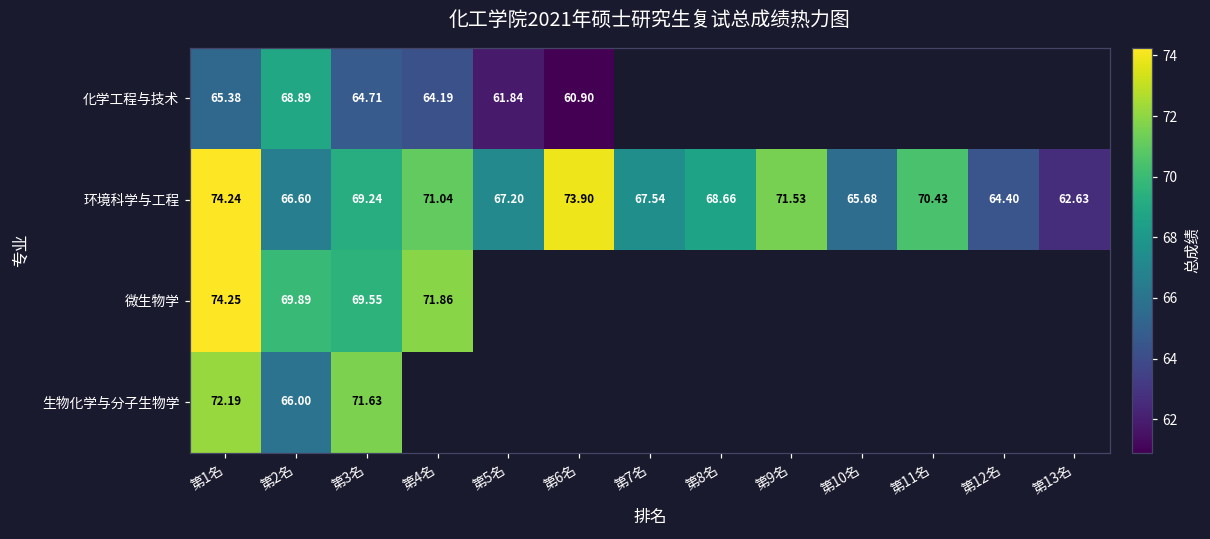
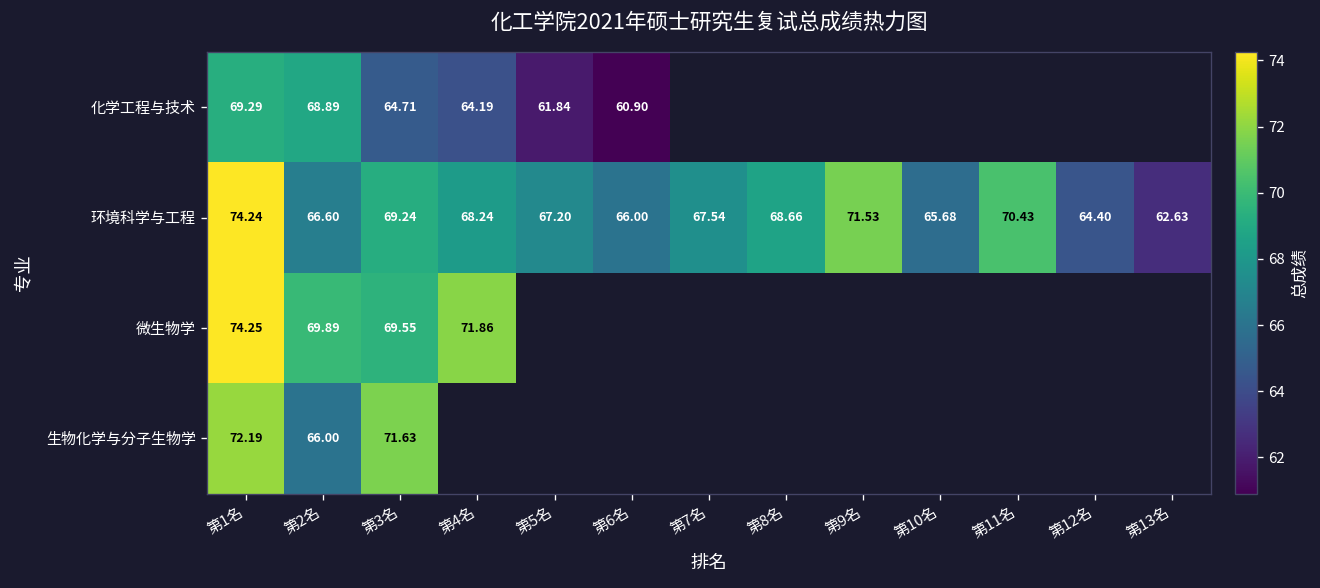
  {
    "化学工程与技术": {
-     "第1名": 65.38,
+     "第1名": 69.29,
      "第2名": 68.89,
      "第3名": 64.71,
      "第4名": 64.19,
      "第5名": 61.84,
      "第6名": 60.90
    },
    "环境科学与工程": {
      "第1名": 74.24,
      "第2名": 66.60,
      "第3名": 69.24,
-     "第4名": 71.04,
+     "第4名": 68.24,
      "第5名": 67.20,
-     "第6名": 73.90,
+     "第6名": 66.00,
      "第7名": 67.54,
      "第8名": 68.66,
      "第9名": 71.53,
      "第10名": 65.68,
      "第11名": 70.43,
      "第12名": 64.40,
      "第13名": 62.63
    },
    "微生物学": {
      "第1名": 74.25,
      "第2名": 69.89,
      "第3名": 69.55,
      "第4名": 71.86
    },
    "生物化学与分子生物学": {
      "第1名": 72.19,
      "第2名": 66.00,
      "第3名": 71.63
    }
  }
